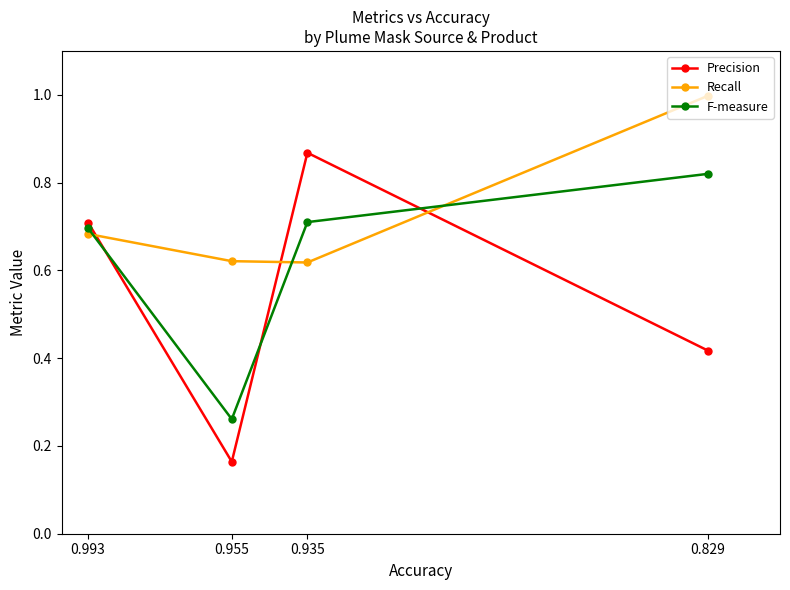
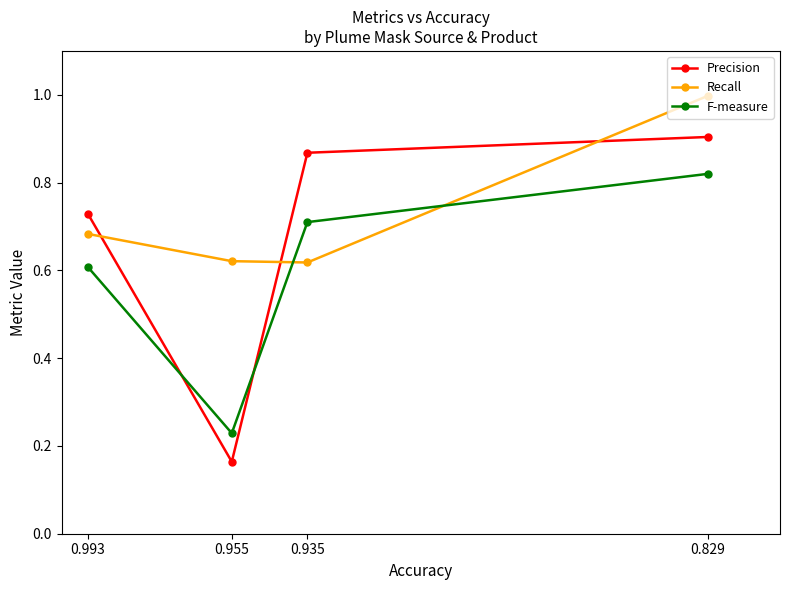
  {
    "Precision": {
-     "0.993": 0.71,
+     "0.993": 0.73,
      "0.955": 0.16,
      "0.935": 0.87,
-     "0.829": 0.42
+     "0.829": 0.90
    },
    "Recall": {
      "0.993": 0.68,
      "0.955": 0.62,
      "0.935": 0.62
    },
    "F-measure": {
-     "0.993": 0.70,
-     "0.955": 0.26,
+     "0.993": 0.61,
+     "0.955": 0.23,
      "0.935": 0.71,
      "0.829": 0.82
    }
  }
